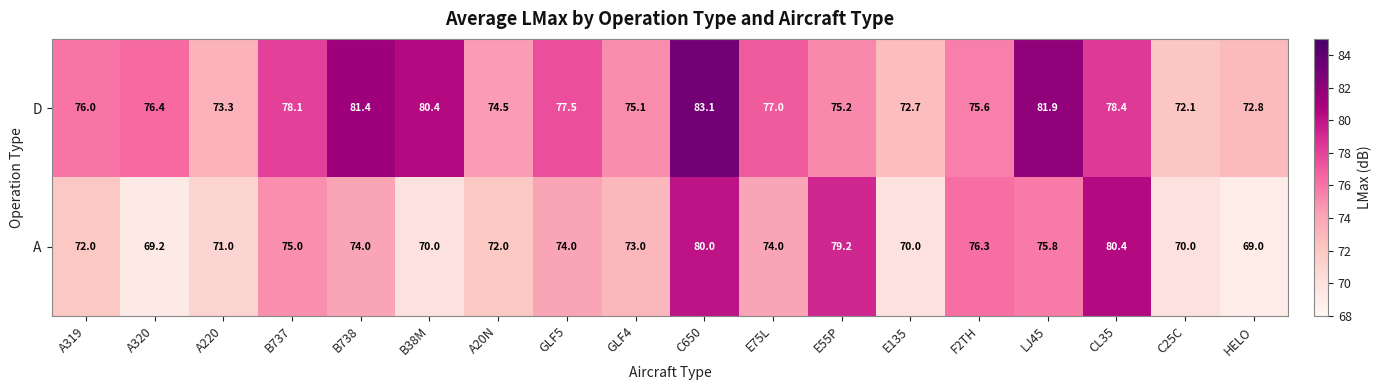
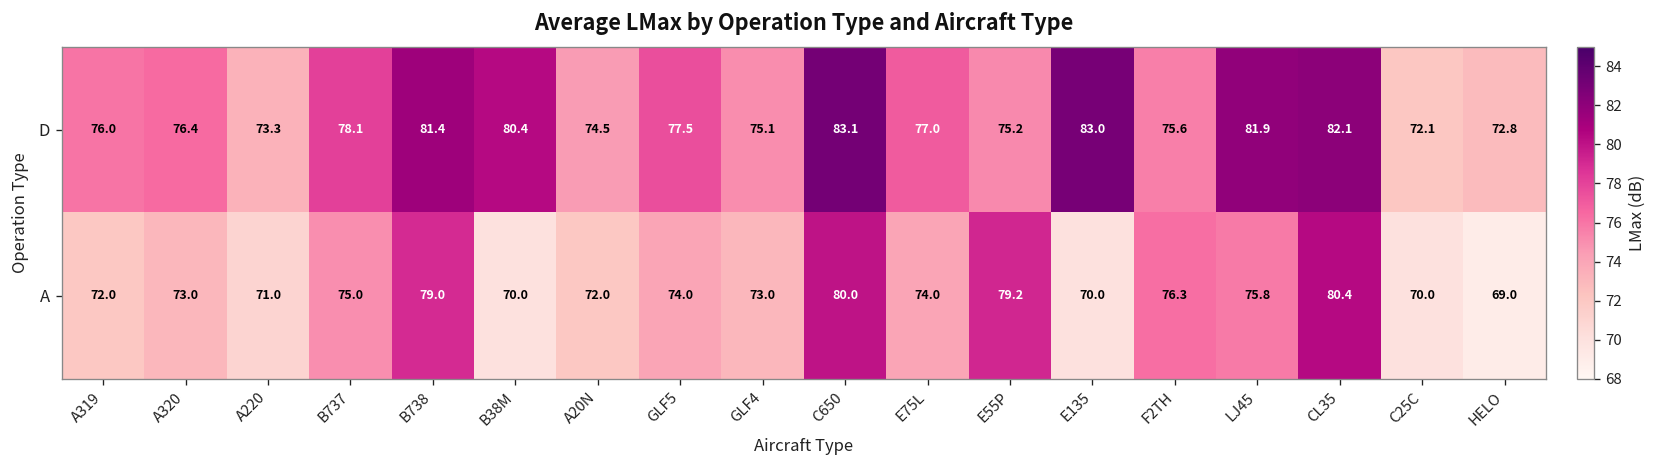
  {
    "D": {
      "A319": 76.0,
      "A320": 76.4,
      "A220": 73.3,
      "B737": 78.1,
      "B738": 81.4,
      "B38M": 80.4,
      "A20N": 74.5,
      "GLF5": 77.5,
      "GLF4": 75.1,
      "C650": 83.1,
      "E75L": 77.0,
      "E55P": 75.2,
-     "E135": 72.7,
+     "E135": 83.0,
      "F2TH": 75.6,
      "LJ45": 81.9,
-     "CL35": 78.4,
+     "CL35": 82.1,
      "C25C": 72.1,
      "HELO": 72.8
    },
    "A": {
      "A319": 72.0,
-     "A320": 69.2,
+     "A320": 73.0,
      "A220": 71.0,
      "B737": 75.0,
-     "B738": 74.0,
+     "B738": 79.0,
      "B38M": 70.0,
      "A20N": 72.0,
      "GLF5": 74.0,
      "GLF4": 73.0,
      "C650": 80.0,
      "E75L": 74.0,
      "E55P": 79.2,
      "E135": 70.0,
      "F2TH": 76.3,
      "LJ45": 75.8,
      "CL35": 80.4,
      "C25C": 70.0,
      "HELO": 69.0
    }
  }
